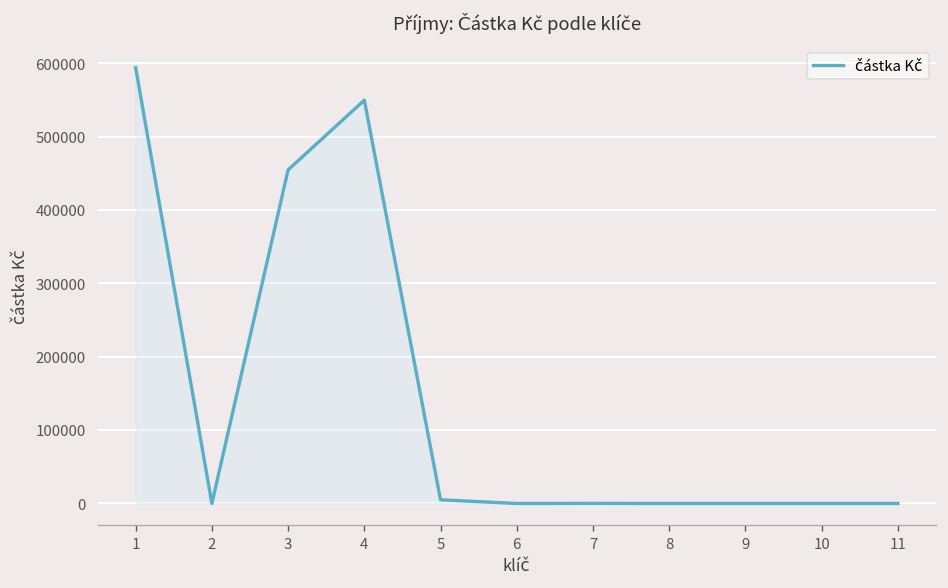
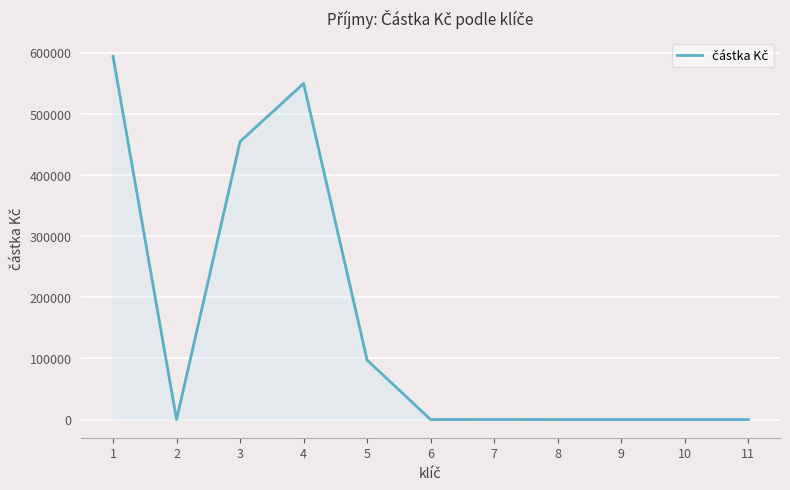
  {
    "1": 590000,
    "2": 0,
    "3": 450000,
    "4": 550000,
-   "5": 10000,
+   "5": 100000,
    "6": 0,
    "7": 0,
    "8": 0,
    "9": 0,
    "10": 0,
    "11": 0
  }
